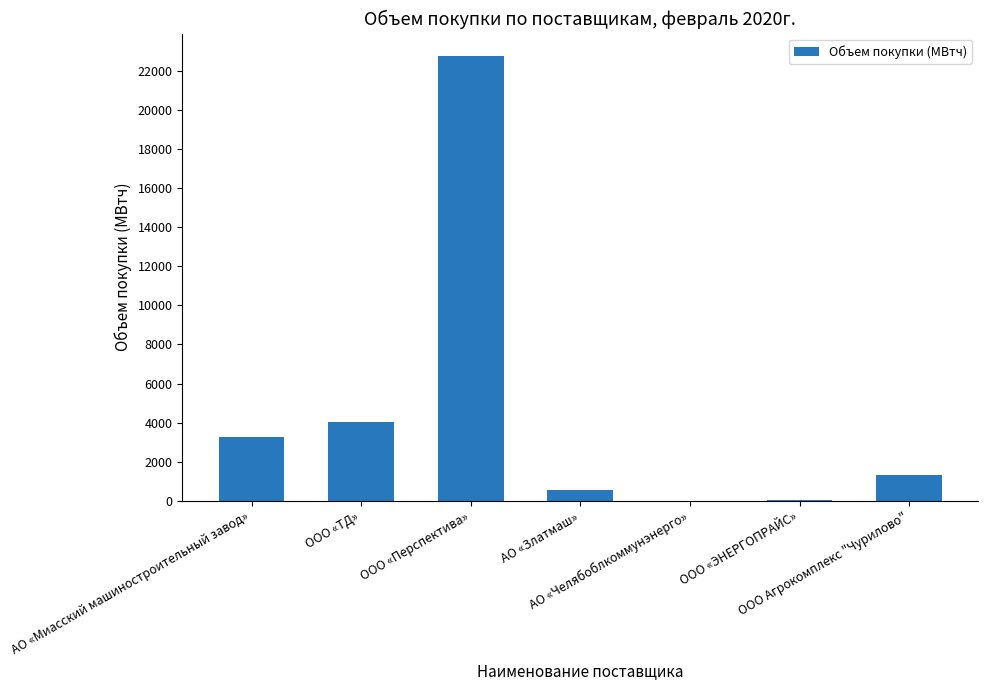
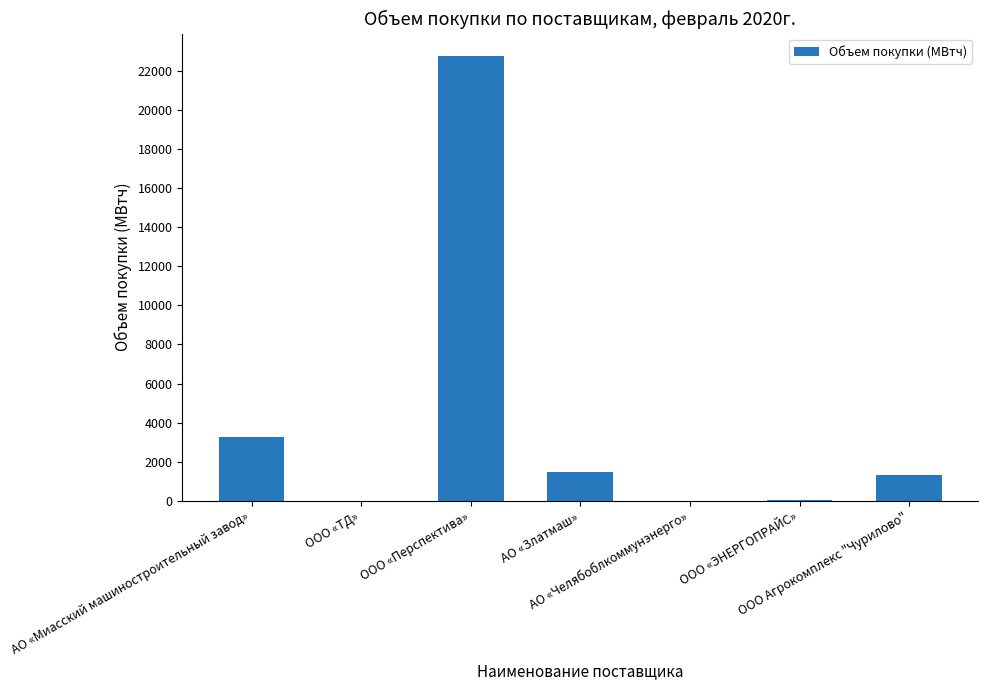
  {
    "АО «Миасский машиностроительный завод»": 3300,
-   "ООО «ТД»": 4000,
+   "ООО «ТД»": 0,
    "ООО «Перспектива»": 22800,
-   "АО «Златмаш»": 600,
+   "АО «Златмаш»": 1500,
    "АО «Челябоблкоммунэнерго»": 0,
    "ООО Агрокомплекс \"Чурилово\"": 1300
  }
